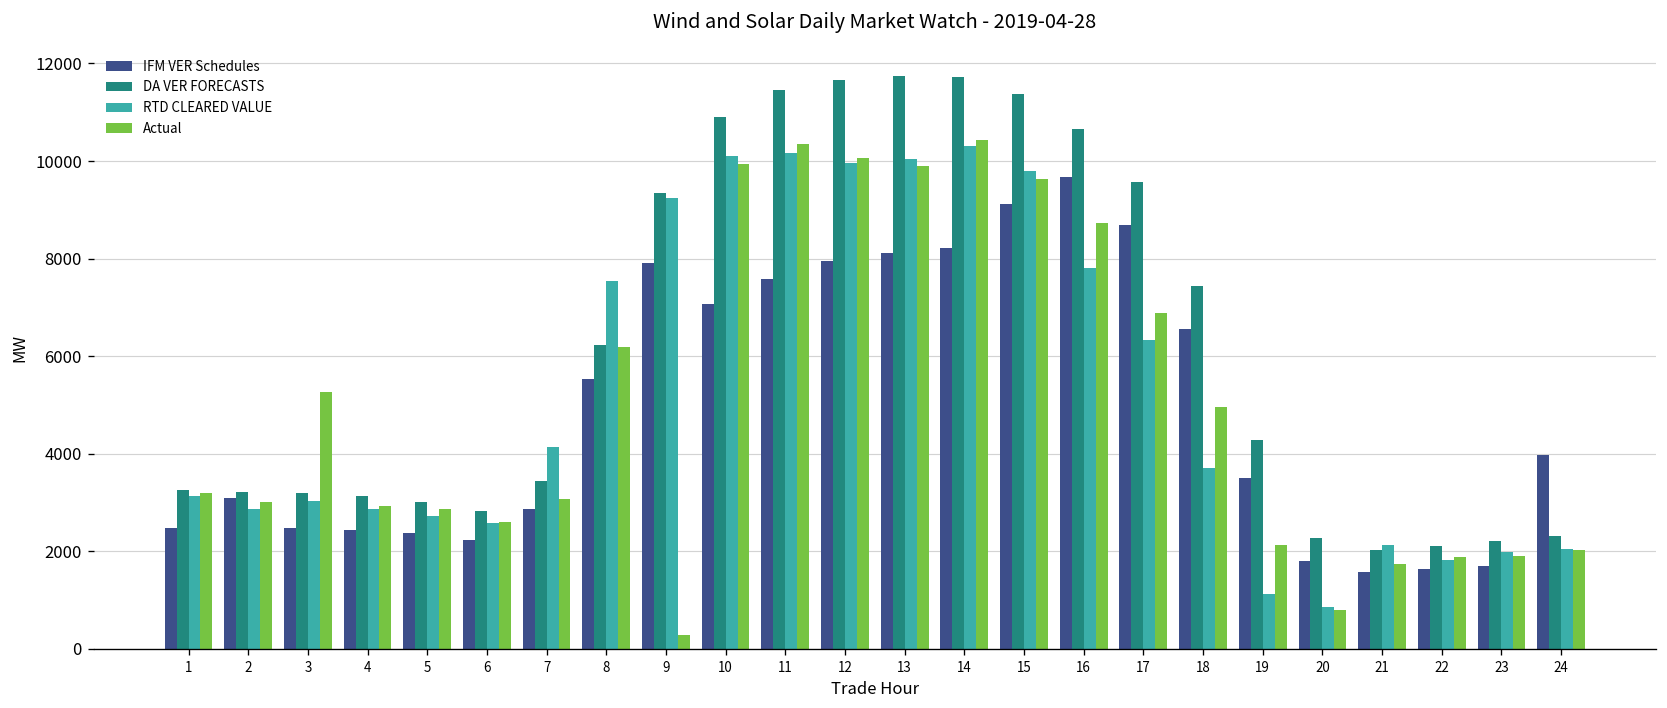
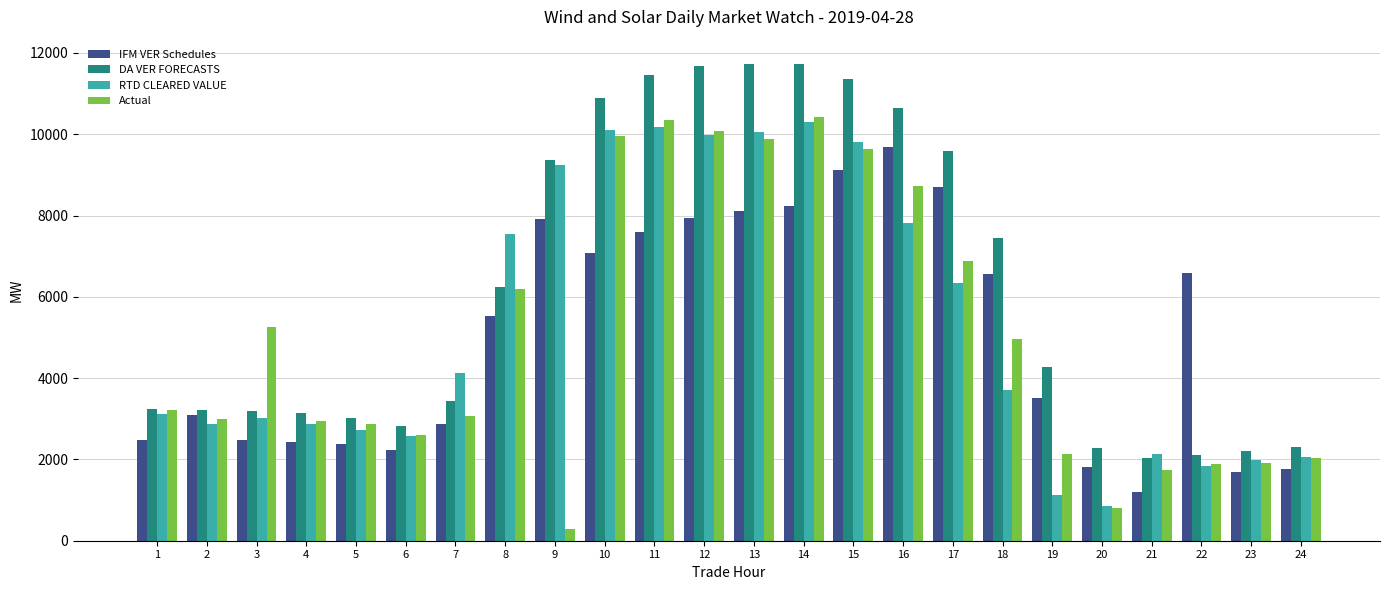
  {
    "IFM VER Schedules": {
      "1": 2500,
      "2": 3100,
      "3": 2500,
      "4": 2400,
      "5": 2400,
      "6": 2200,
      "7": 2900,
      "8": 5500,
      "9": 7900,
      "10": 7100,
      "11": 7600,
      "12": 7900,
      "13": 8100,
      "14": 8200,
      "15": 9100,
      "16": 9700,
      "17": 8700,
      "18": 6600,
      "19": 3500,
      "20": 1800,
-     "21": 1600,
-     "22": 1600,
+     "21": 1200,
+     "22": 6600,
      "23": 1700,
-     "24": 4000
+     "24": 1800
    },
    "DA VER FORECASTS": {
      "1": 3200,
      "2": 3200,
      "3": 3200,
      "4": 3100,
      "5": 3000,
      "6": 2800,
      "7": 3400,
      "8": 6200,
      "9": 9400,
      "10": 10900,
      "11": 11500,
      "12": 11700,
      "13": 11700,
      "14": 11700,
      "15": 11400,
      "16": 10700,
      "17": 9600,
      "18": 7400,
      "19": 4300,
      "20": 2300,
      "21": 2000,
      "22": 2100,
      "23": 2200,
      "24": 2300
    },
    "RTD CLEARED VALUE": {
      "1": 3100,
      "2": 2900,
      "3": 3000,
      "4": 2900,
      "5": 2700,
      "6": 2600,
      "7": 4100,
      "8": 7500,
      "9": 9200,
      "10": 10100,
      "11": 10200,
      "12": 10000,
      "13": 10000,
      "14": 10300,
      "15": 9800,
      "16": 7800,
      "17": 6300,
      "18": 3700,
      "19": 1100,
      "20": 900,
      "21": 2100,
      "22": 1800,
      "23": 2000,
      "24": 2000
    },
    "Actual": {
      "1": 3200,
      "2": 3000,
      "3": 5300,
      "4": 2900,
      "5": 2900,
      "6": 2600,
      "7": 3100,
      "8": 6200,
      "9": 300,
      "10": 9900,
      "11": 10400,
      "12": 10100,
      "13": 9900,
      "14": 10400,
      "15": 9600,
      "16": 8700,
      "17": 6900,
      "18": 5000,
      "19": 2100,
      "20": 800,
      "21": 1700,
      "22": 1900,
      "23": 1900,
      "24": 2000
    }
  }
